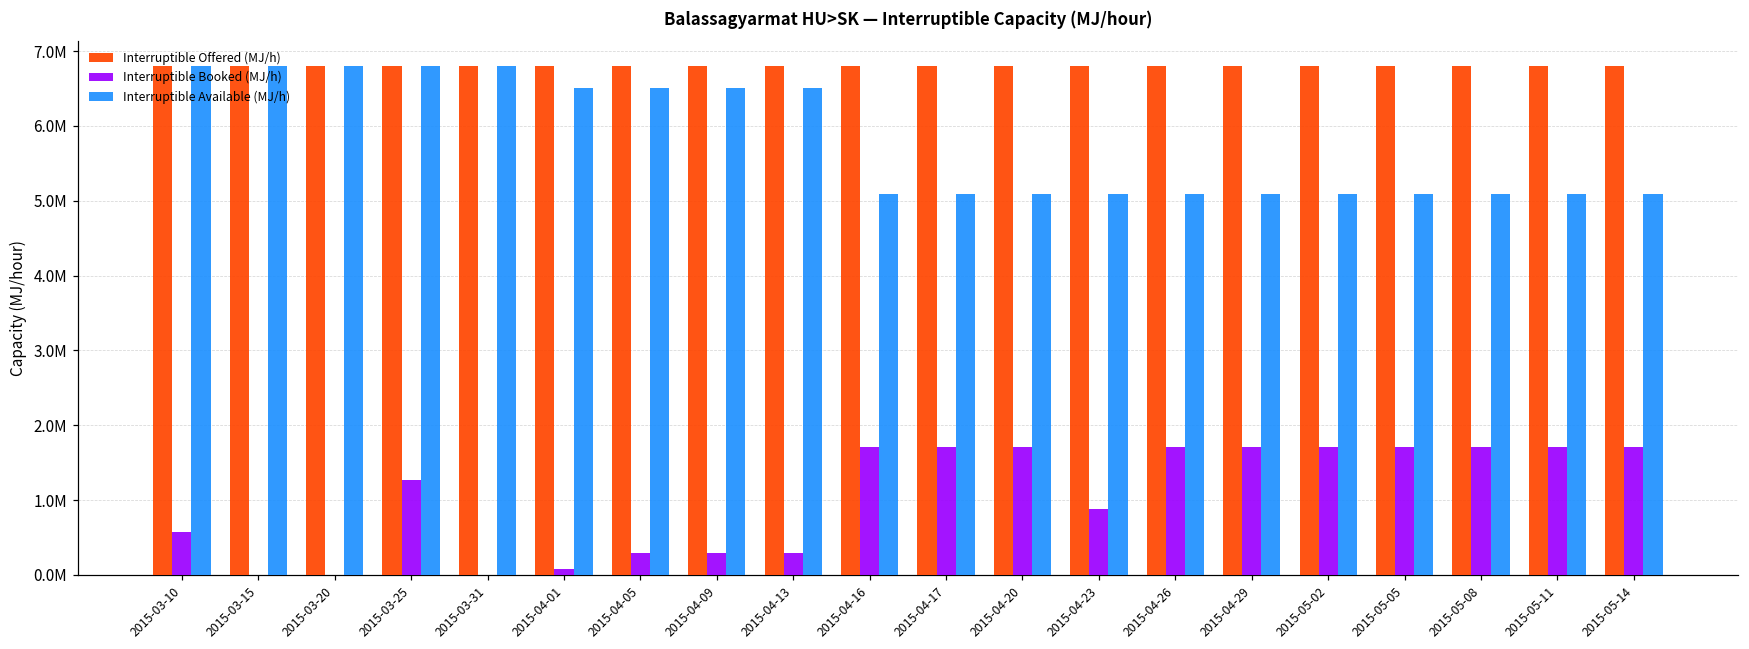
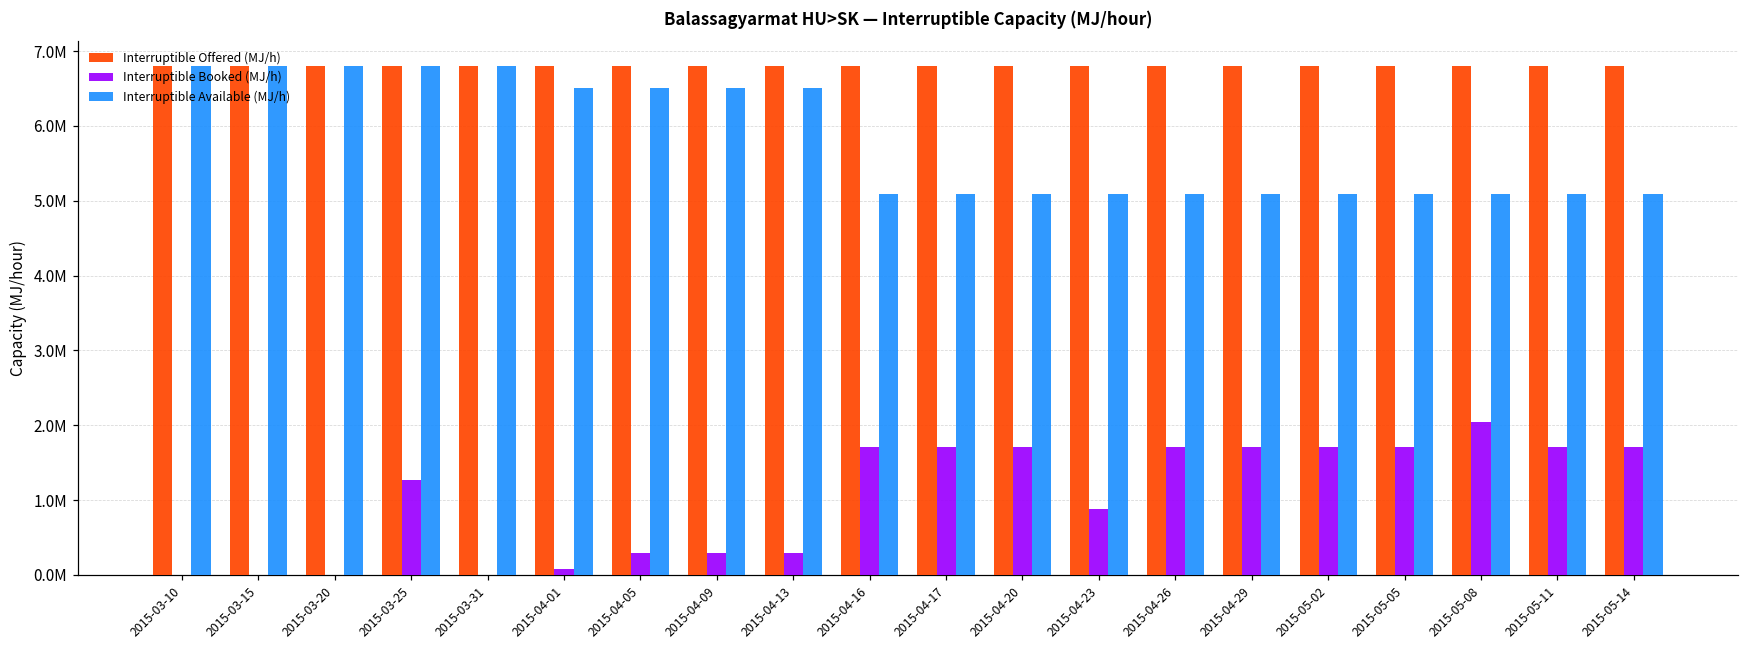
  {
    "Interruptible Offered (MJ/h)": {
      "2015-03-10": 6800000,
      "2015-03-15": 6800000,
      "2015-03-20": 6800000,
      "2015-03-25": 6800000,
      "2015-03-31": 6800000,
      "2015-04-01": 6800000,
      "2015-04-05": 6800000,
      "2015-04-09": 6800000,
      "2015-04-13": 6800000,
      "2015-04-16": 6800000,
      "2015-04-17": 6800000,
      "2015-04-20": 6800000,
      "2015-04-23": 6800000,
      "2015-04-26": 6800000,
      "2015-04-29": 6800000,
      "2015-05-02": 6800000,
      "2015-05-05": 6800000,
      "2015-05-08": 6800000,
      "2015-05-11": 6800000,
      "2015-05-14": 6800000
    },
    "Interruptible Booked (MJ/h)": {
-     "2015-03-10": 600000,
+     "2015-03-10": 0,
      "2015-03-15": 0,
      "2015-03-20": 0,
      "2015-03-25": 1300000,
      "2015-03-31": 0,
      "2015-04-01": 100000,
      "2015-04-05": 300000,
      "2015-04-09": 300000,
      "2015-04-13": 300000,
      "2015-04-16": 1700000,
      "2015-04-17": 1700000,
      "2015-04-20": 1700000,
      "2015-04-23": 900000,
      "2015-04-26": 1700000,
      "2015-04-29": 1700000,
      "2015-05-02": 1700000,
      "2015-05-05": 1700000,
-     "2015-05-08": 1700000,
+     "2015-05-08": 2000000,
      "2015-05-11": 1700000,
      "2015-05-14": 1700000
    },
    "Interruptible Available (MJ/h)": {
      "2015-03-10": 6800000,
      "2015-03-15": 6800000,
      "2015-03-20": 6800000,
      "2015-03-25": 6800000,
      "2015-03-31": 6800000,
      "2015-04-01": 6500000,
      "2015-04-05": 6500000,
      "2015-04-09": 6500000,
      "2015-04-13": 6500000,
      "2015-04-16": 5100000,
      "2015-04-17": 5100000,
      "2015-04-20": 5100000,
      "2015-04-23": 5100000,
      "2015-04-26": 5100000,
      "2015-04-29": 5100000,
      "2015-05-02": 5100000,
      "2015-05-05": 5100000,
      "2015-05-08": 5100000,
      "2015-05-11": 5100000,
      "2015-05-14": 5100000
    }
  }
